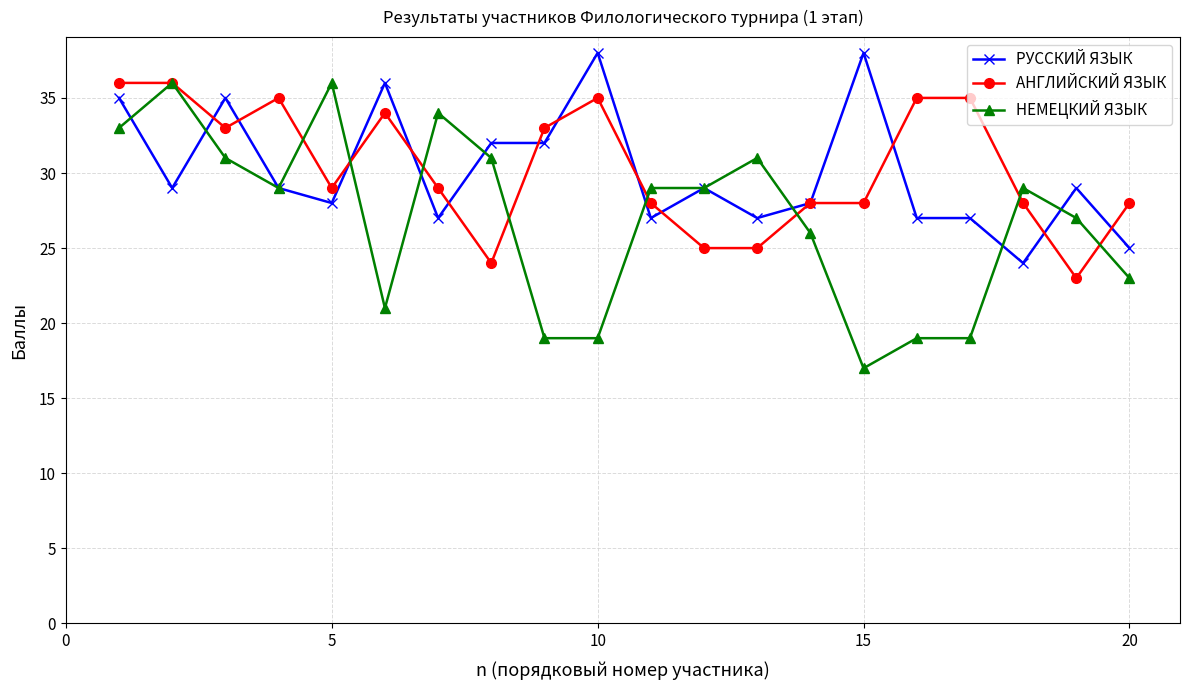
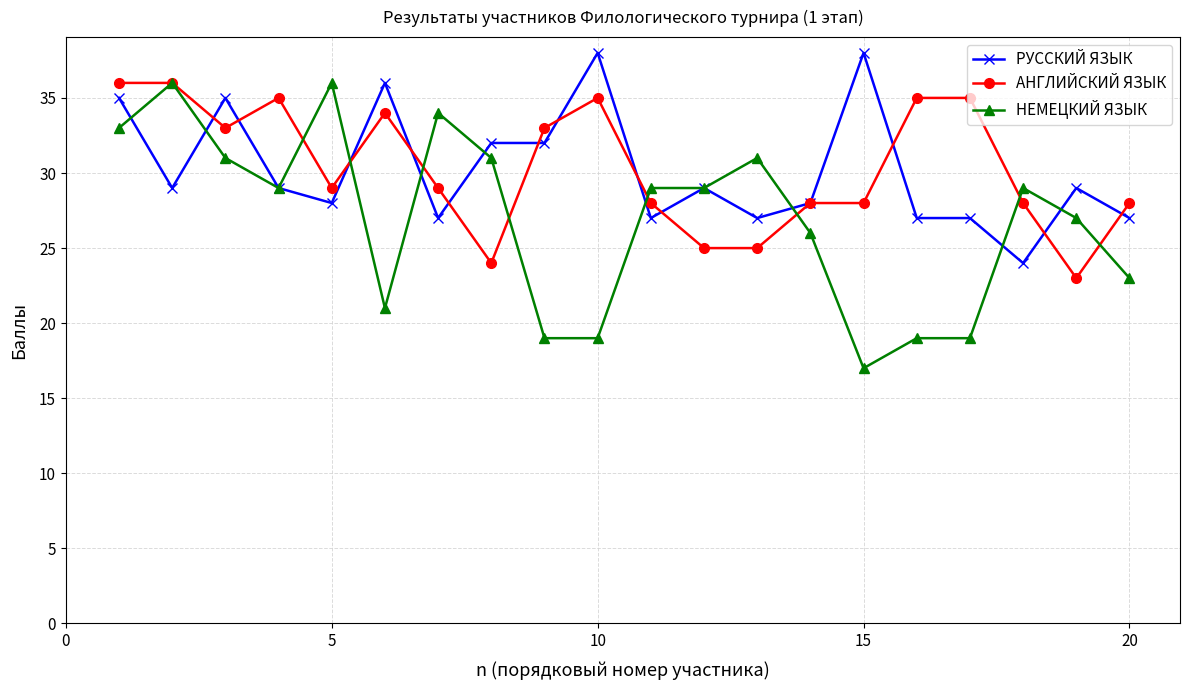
  {
    "РУССКИЙ ЯЗЫК": {
      "5": 28,
      "10": 38,
      "15": 38,
-     "20": 25
+     "20": 27
    },
    "АНГЛИЙСКИЙ ЯЗЫК": {
      "5": 29,
      "10": 35,
      "15": 28,
      "20": 28
    },
    "НЕМЕЦКИЙ ЯЗЫК": {
      "5": 36,
      "10": 19,
      "15": 17,
      "20": 23
    }
  }
